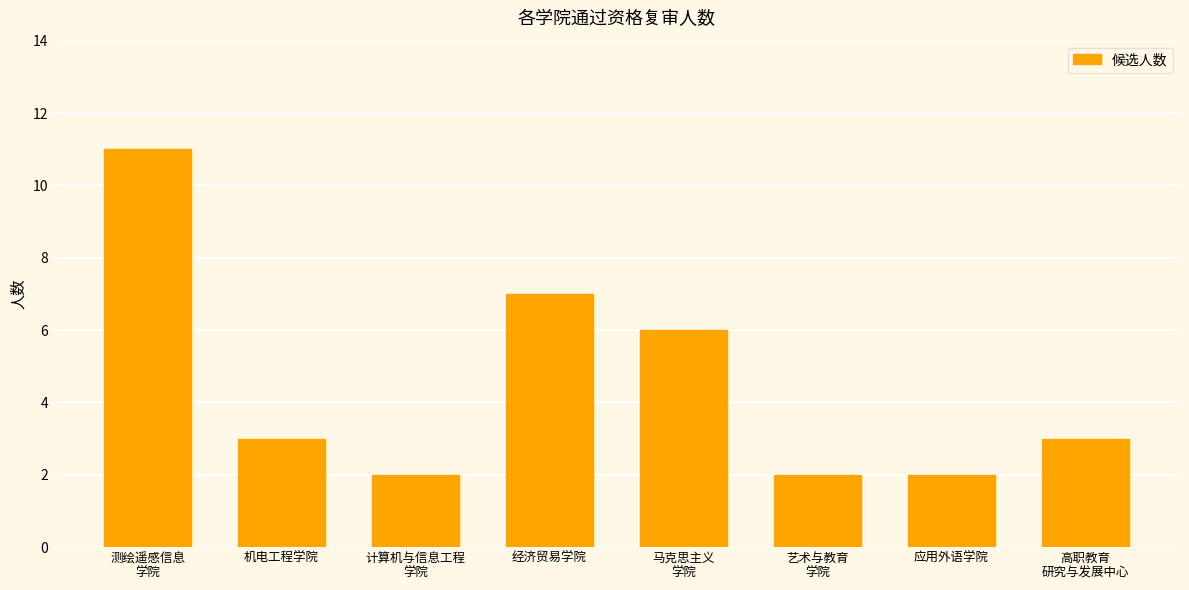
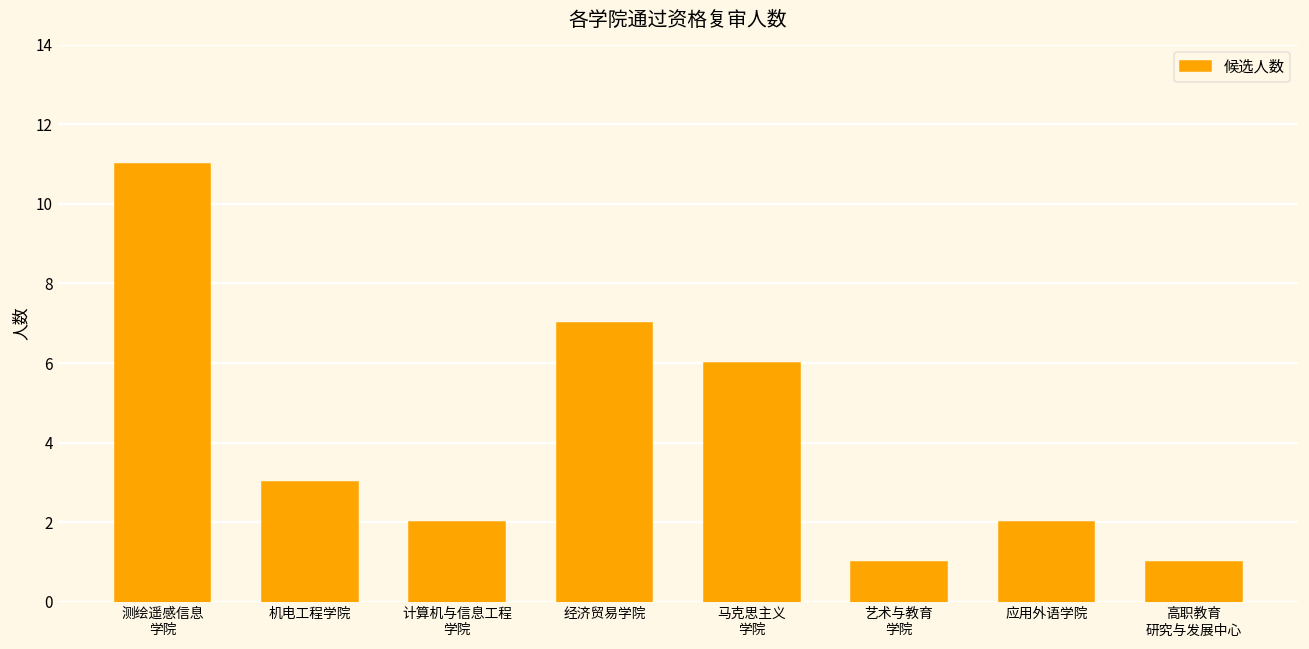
  {
    "测绘遥感信息 学院": 11,
    "机电工程学院": 3,
    "计算机与信息工程 学院": 2,
    "经济贸易学院": 7,
    "马克思主义 学院": 6,
-   "艺术与教育 学院": 2,
+   "艺术与教育 学院": 1,
    "应用外语学院": 2,
-   "高职教育 研究与发展中心": 3
+   "高职教育 研究与发展中心": 1
  }
